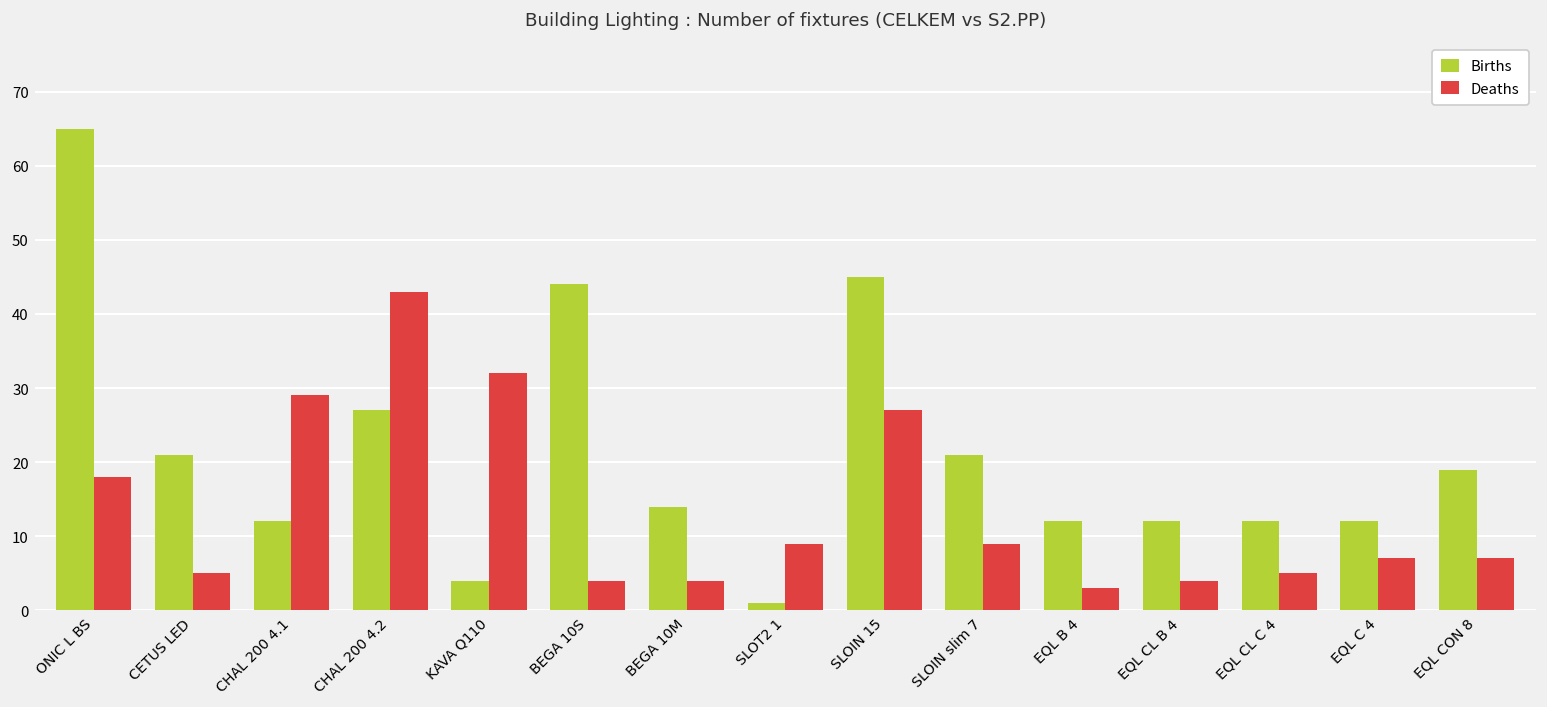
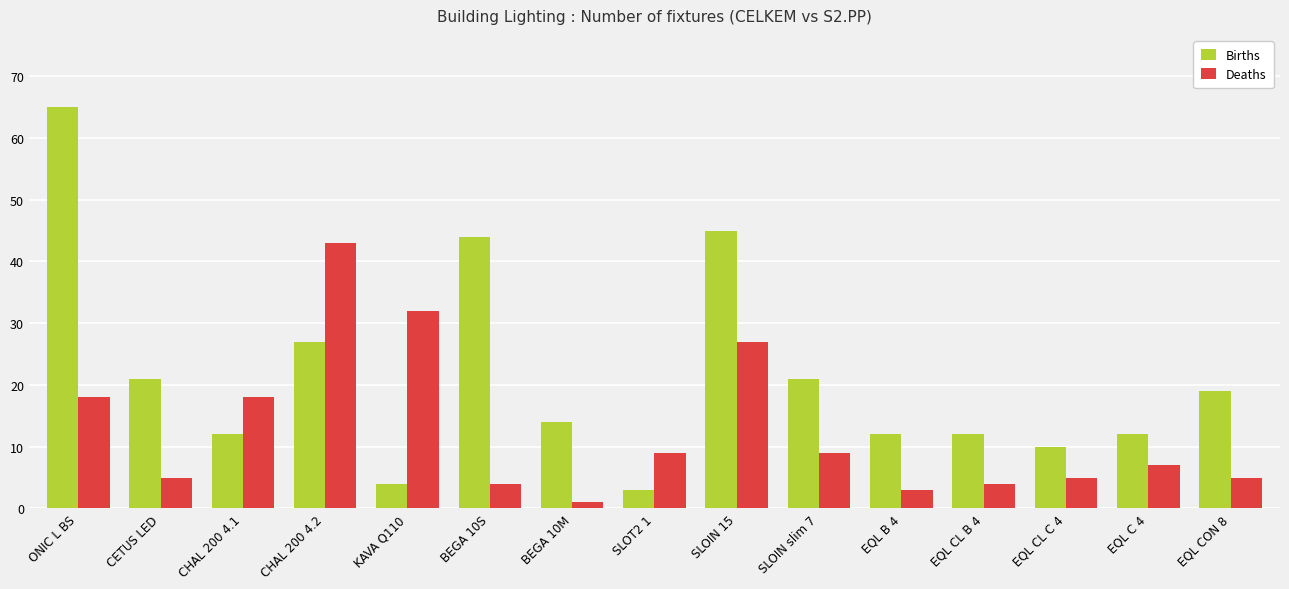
  {
    "Births": {
      "ONIC L BS": 65,
      "CETUS LED": 21,
      "CHAL 200 4.1": 12,
      "CHAL 200 4.2": 27,
      "KAVA Q110": 4,
      "BEGA 10S": 44,
      "BEGA 10M": 14,
-     "SLOT2 1": 1,
+     "SLOT2 1": 3,
      "SLOIN 15": 45,
      "SLOIN slim 7": 21,
      "EQL B 4": 12,
      "EQL CL B 4": 12,
-     "EQL CL C 4": 12,
+     "EQL CL C 4": 10,
      "EQL C 4": 12,
      "EQL CON 8": 19
    },
    "Deaths": {
      "ONIC L BS": 18,
      "CETUS LED": 5,
-     "CHAL 200 4.1": 29,
+     "CHAL 200 4.1": 18,
      "CHAL 200 4.2": 43,
      "KAVA Q110": 32,
      "BEGA 10S": 4,
-     "BEGA 10M": 4,
+     "BEGA 10M": 1,
      "SLOT2 1": 9,
      "SLOIN 15": 27,
      "SLOIN slim 7": 9,
      "EQL B 4": 3,
      "EQL CL B 4": 4,
      "EQL CL C 4": 5,
      "EQL C 4": 7,
-     "EQL CON 8": 7
+     "EQL CON 8": 5
    }
  }
